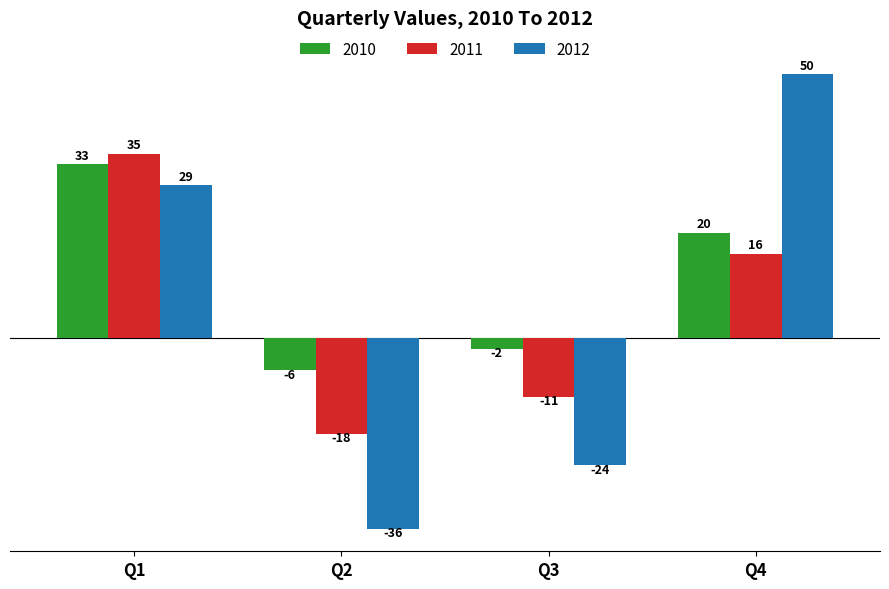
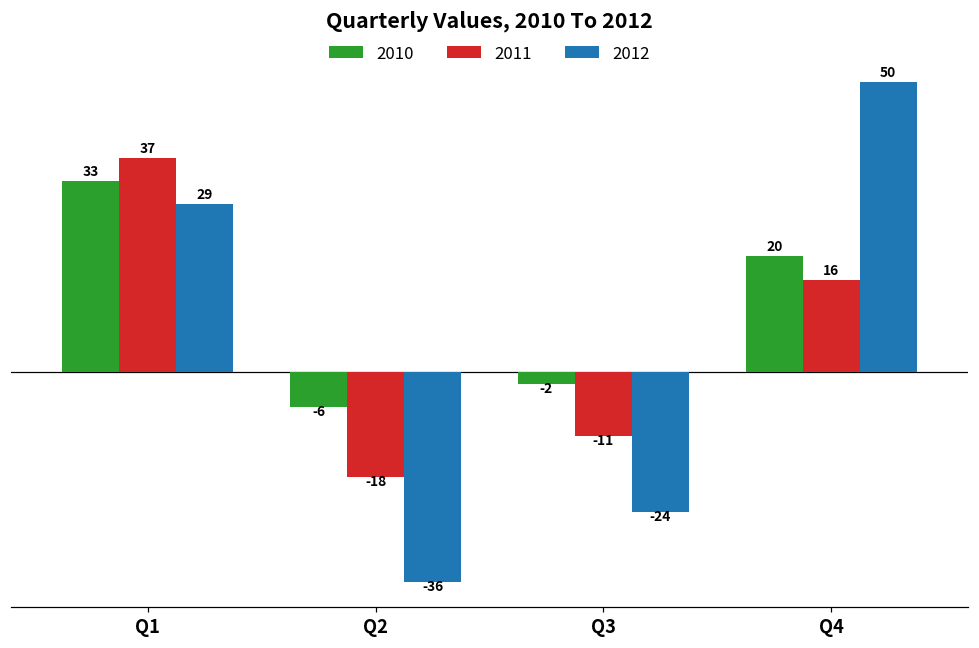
  {
    "2010": {
      "Q1": 33,
      "Q2": -6,
      "Q3": -2,
      "Q4": 20
    },
    "2011": {
-     "Q1": 35,
+     "Q1": 37,
      "Q2": -18,
      "Q3": -11,
      "Q4": 16
    },
    "2012": {
      "Q1": 29,
      "Q2": -36,
      "Q3": -24,
      "Q4": 50
    }
  }
